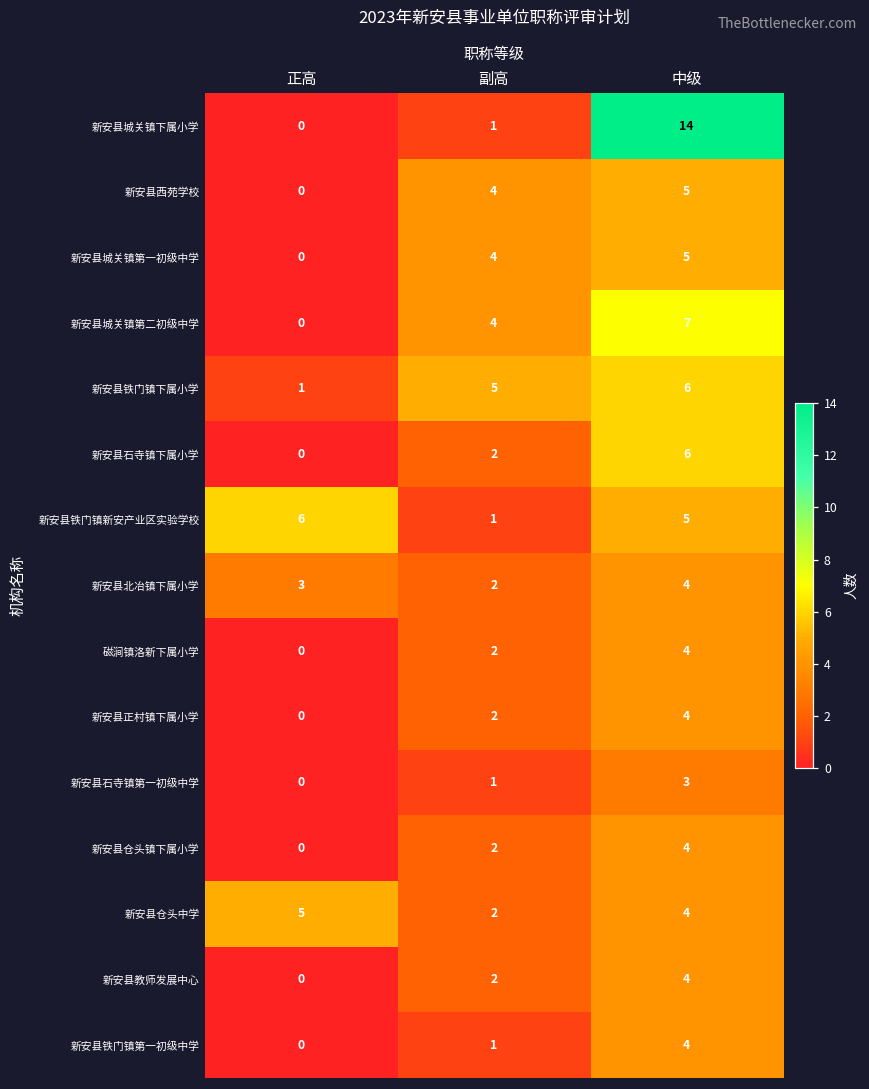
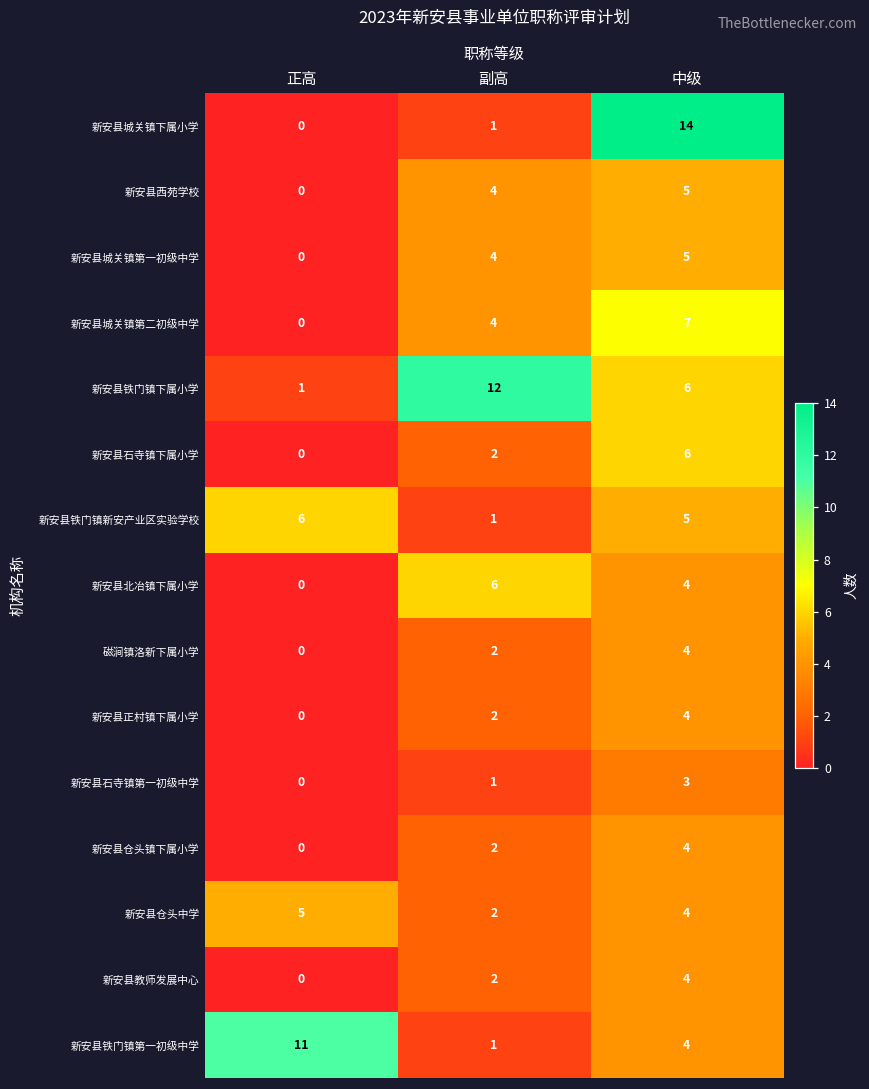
  {
    "新安县城关镇下属小学": {
      "正高": 0,
      "副高": 1,
      "中级": 14
    },
    "新安县西苑学校": {
      "正高": 0,
      "副高": 4,
      "中级": 5
    },
    "新安县城关镇第一初级中学": {
      "正高": 0,
      "副高": 4,
      "中级": 5
    },
    "新安县城关镇第二初级中学": {
      "正高": 0,
      "副高": 4,
      "中级": 7
    },
    "新安县铁门镇下属小学": {
      "正高": 1,
-     "副高": 5,
+     "副高": 12,
      "中级": 6
    },
    "新安县石寺镇下属小学": {
      "正高": 0,
      "副高": 2,
      "中级": 6
    },
    "新安县铁门镇新安产业区实验学校": {
      "正高": 6,
      "副高": 1,
      "中级": 5
    },
    "新安县北冶镇下属小学": {
-     "正高": 3,
-     "副高": 2,
+     "正高": 0,
+     "副高": 6,
      "中级": 4
    },
    "磁涧镇洛新下属小学": {
      "正高": 0,
      "副高": 2,
      "中级": 4
    },
    "新安县正村镇下属小学": {
      "正高": 0,
      "副高": 2,
      "中级": 4
    },
    "新安县石寺镇第一初级中学": {
      "正高": 0,
      "副高": 1,
      "中级": 3
    },
    "新安县仓头镇下属小学": {
      "正高": 0,
      "副高": 2,
      "中级": 4
    },
    "新安县仓头中学": {
      "正高": 5,
      "副高": 2,
      "中级": 4
    },
    "新安县教师发展中心": {
      "正高": 0,
      "副高": 2,
      "中级": 4
    },
    "新安县铁门镇第一初级中学": {
-     "正高": 0,
+     "正高": 11,
      "副高": 1,
      "中级": 4
    }
  }
